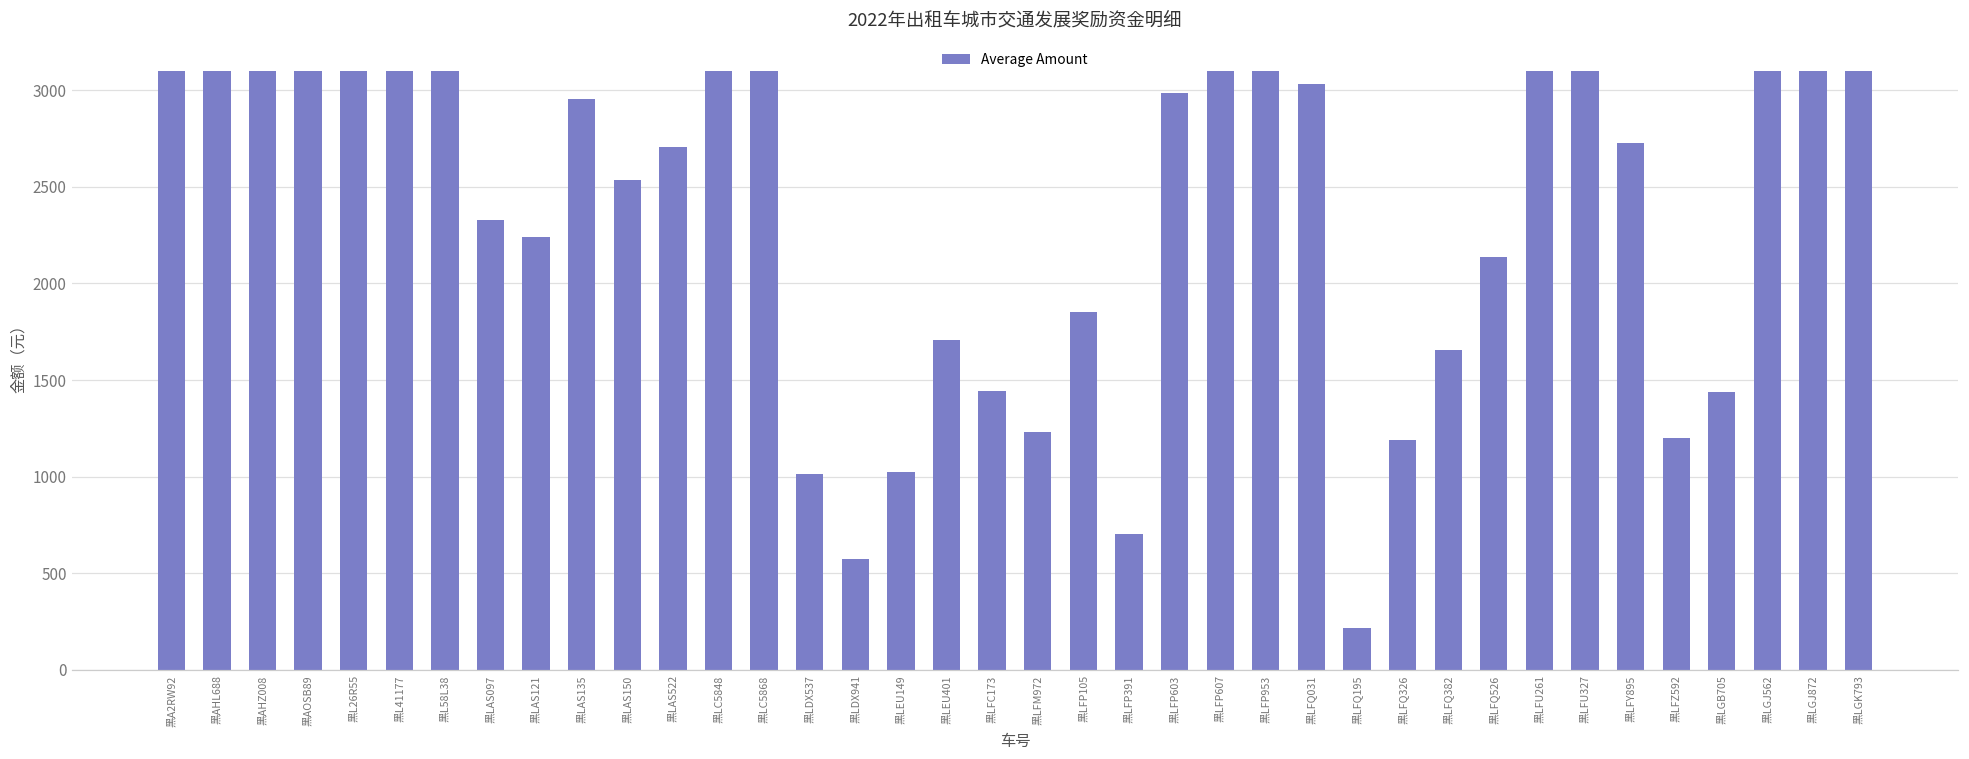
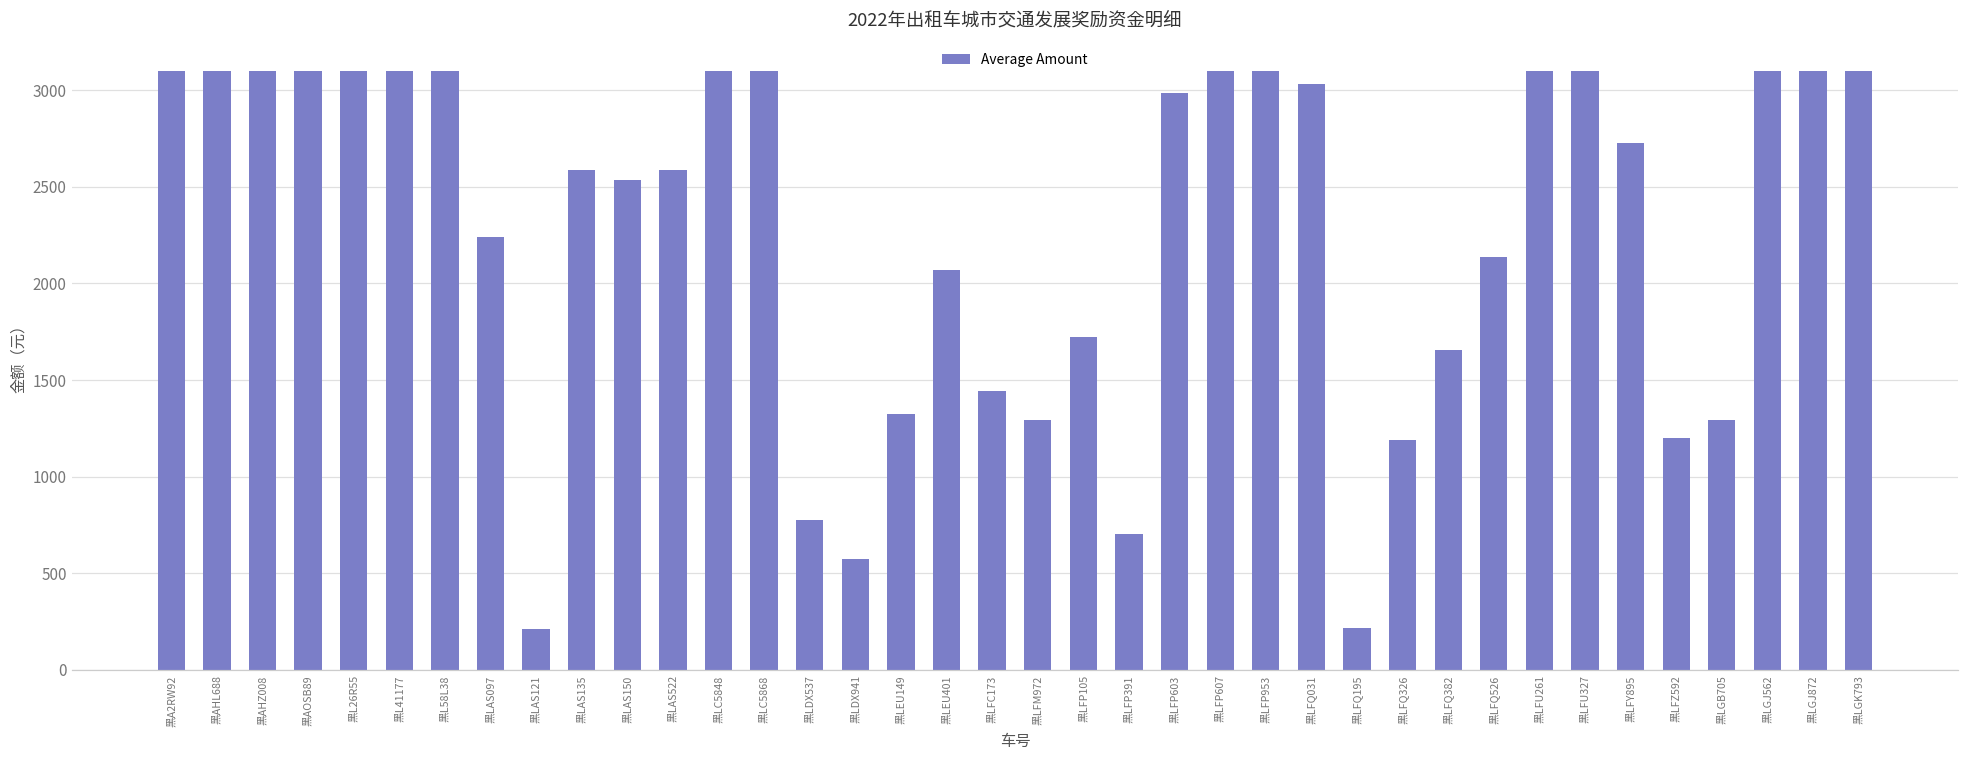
  {
    "黑A2RW92": 3100,
    "黑AHL688": 3100,
    "黑AHZ008": 3100,
    "黑AOSB89": 3100,
    "黑L26R55": 3100,
    "黑L41177": 3100,
    "黑L58L38": 3100,
-   "黑LAS097": 2330,
-   "黑LAS121": 2240,
-   "黑LAS135": 2950,
+   "黑LAS097": 2240,
+   "黑LAS121": 210,
+   "黑LAS135": 2580,
    "黑LAS150": 2540,
-   "黑LAS522": 2710,
+   "黑LAS522": 2580,
    "黑LC5848": 3100,
    "黑LC5868": 3100,
-   "黑LDX537": 1010,
+   "黑LDX537": 780,
    "黑LDX941": 570,
-   "黑LEU149": 1030,
-   "黑LEU401": 1710,
+   "黑LEU149": 1330,
+   "黑LEU401": 2070,
    "黑LFC173": 1440,
-   "黑LFM972": 1230,
-   "黑LFP105": 1850,
+   "黑LFM972": 1290,
+   "黑LFP105": 1720,
    "黑LFP391": 700,
    "黑LFP603": 2980,
    "黑LFP607": 3100,
    "黑LFP953": 3100,
    "黑LFQ031": 3030,
    "黑LFQ195": 220,
    "黑LFQ326": 1190,
    "黑LFQ382": 1660,
    "黑LFQ526": 2140,
    "黑LFU261": 3100,
    "黑LFU327": 3100,
    "黑LFY895": 2730,
    "黑LFZ592": 1200,
-   "黑LGB705": 1440,
+   "黑LGB705": 1290,
    "黑LGJ562": 3100,
    "黑LGJ872": 3100,
    "黑LGK793": 3100
  }
